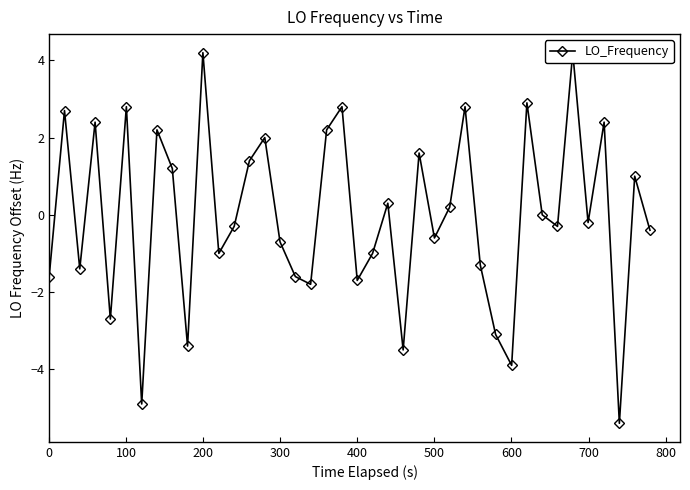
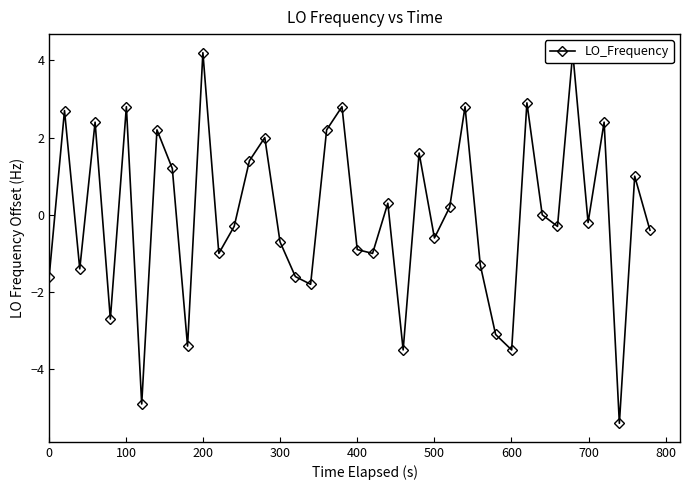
  {
    "0": -1.6,
    "100": 2.8,
-   "400": -1.7,
+   "400": -0.9,
    "500": -0.6,
-   "600": -3.9
+   "600": -3.5
  }
